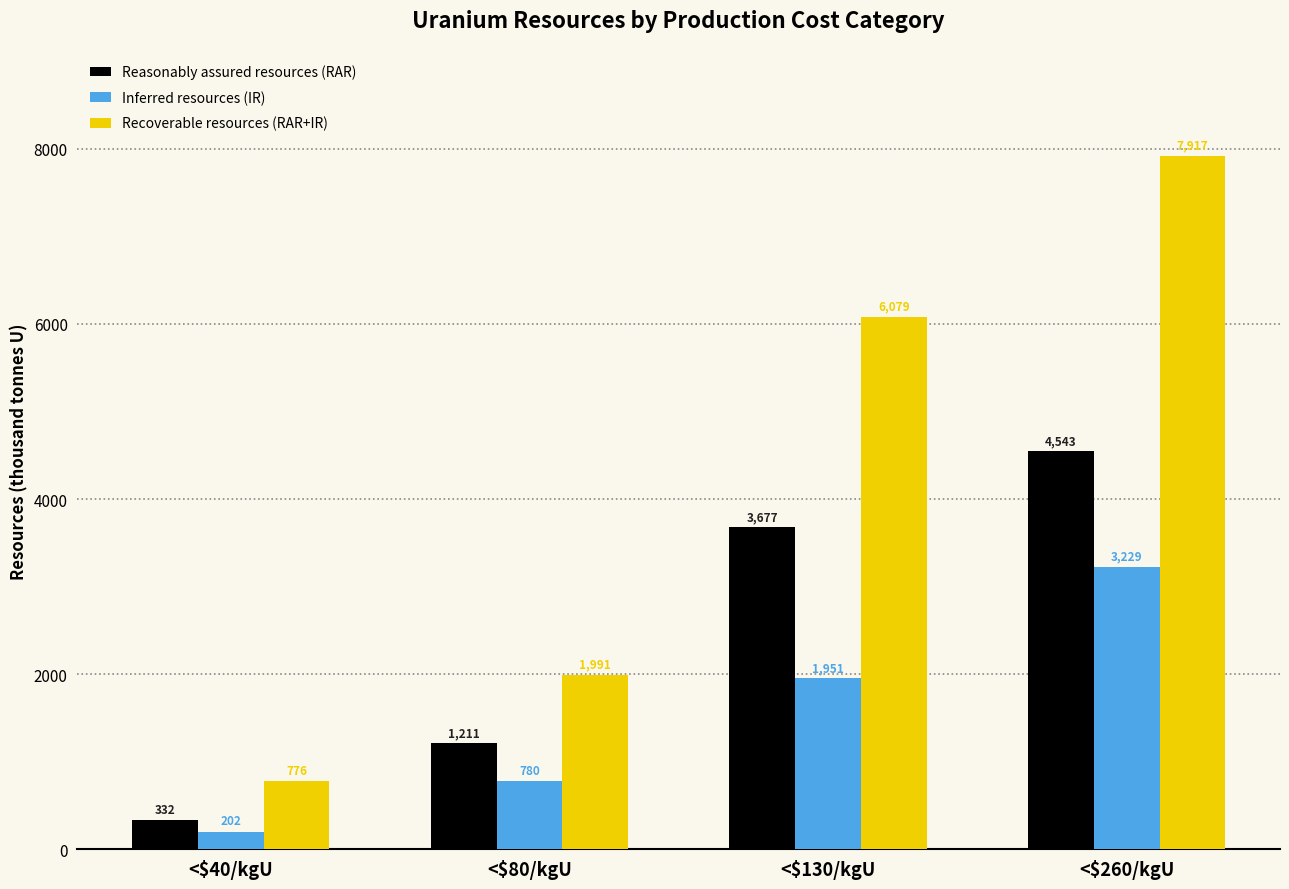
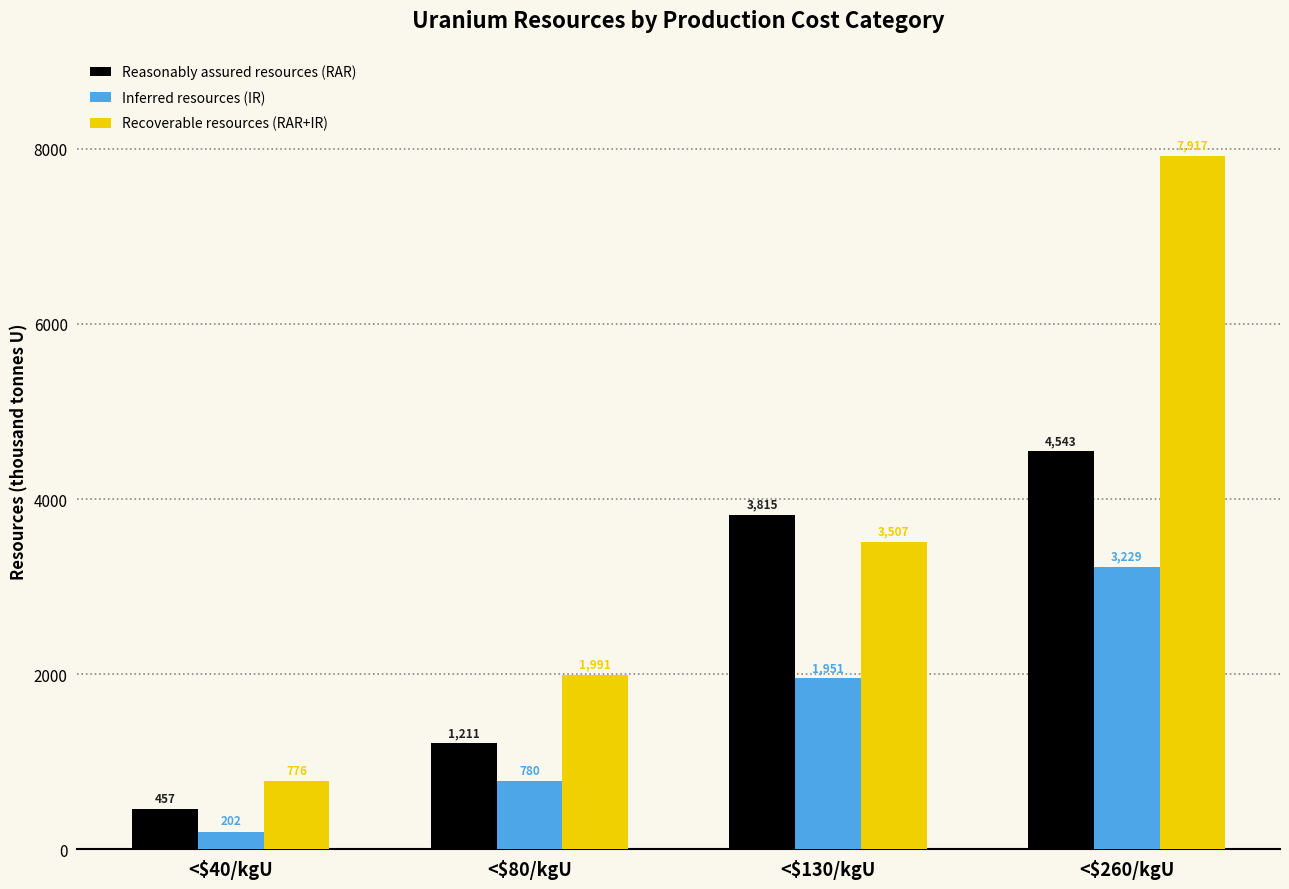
  {
    "Reasonably assured resources (RAR)": {
-     "<$40/kgU": "332",
+     "<$40/kgU": "457",
      "<$80/kgU": "1,211",
-     "<$130/kgU": "3,677",
+     "<$130/kgU": "3,815",
      "<$260/kgU": "4,543"
    },
    "Inferred resources (IR)": {
      "<$40/kgU": "202",
      "<$80/kgU": "780",
      "<$130/kgU": "1,951",
      "<$260/kgU": "3,229"
    },
    "Recoverable resources (RAR+IR)": {
      "<$40/kgU": "776",
      "<$80/kgU": "1,991",
-     "<$130/kgU": "6,079",
+     "<$130/kgU": "3,507",
      "<$260/kgU": "7,917"
    }
  }
